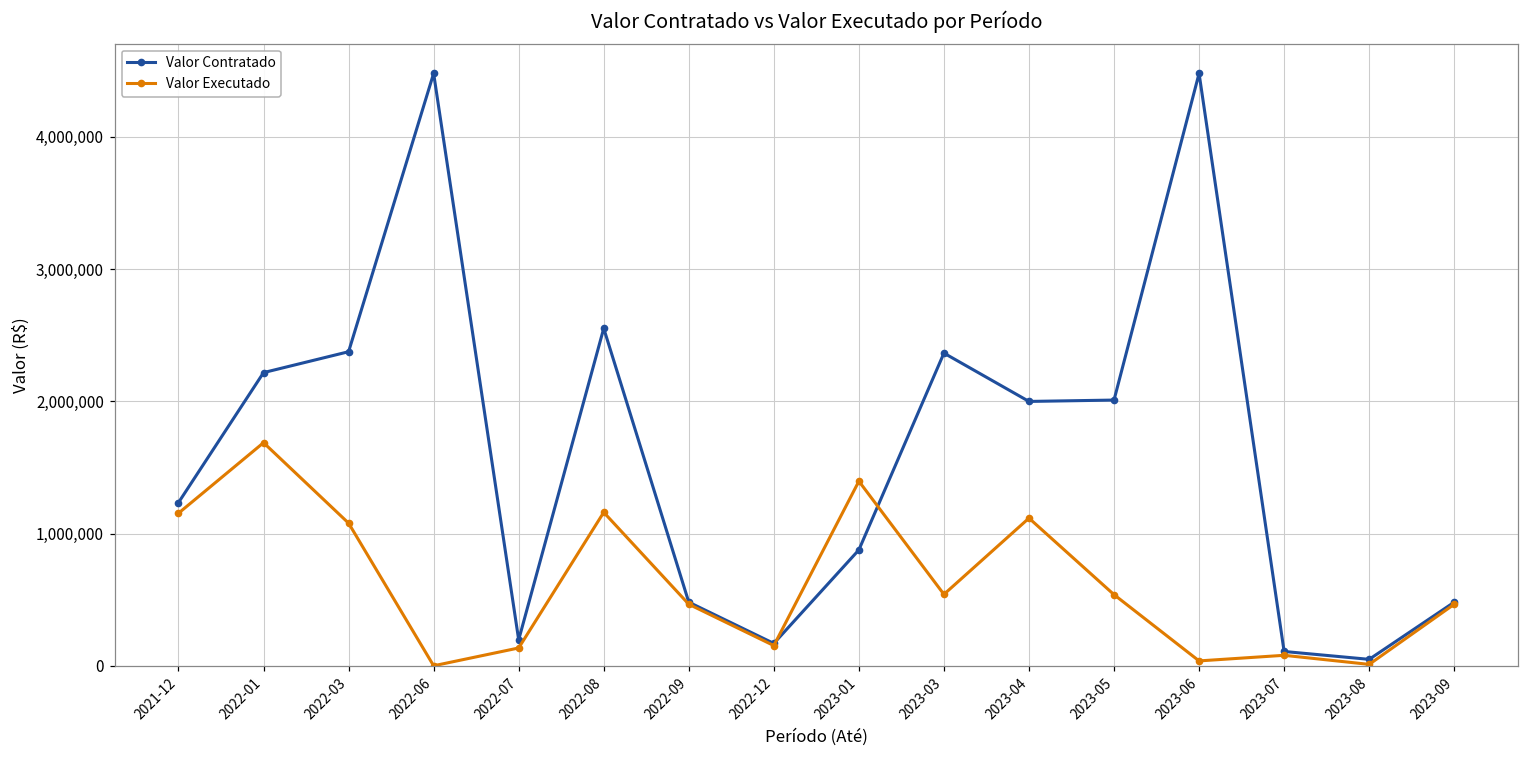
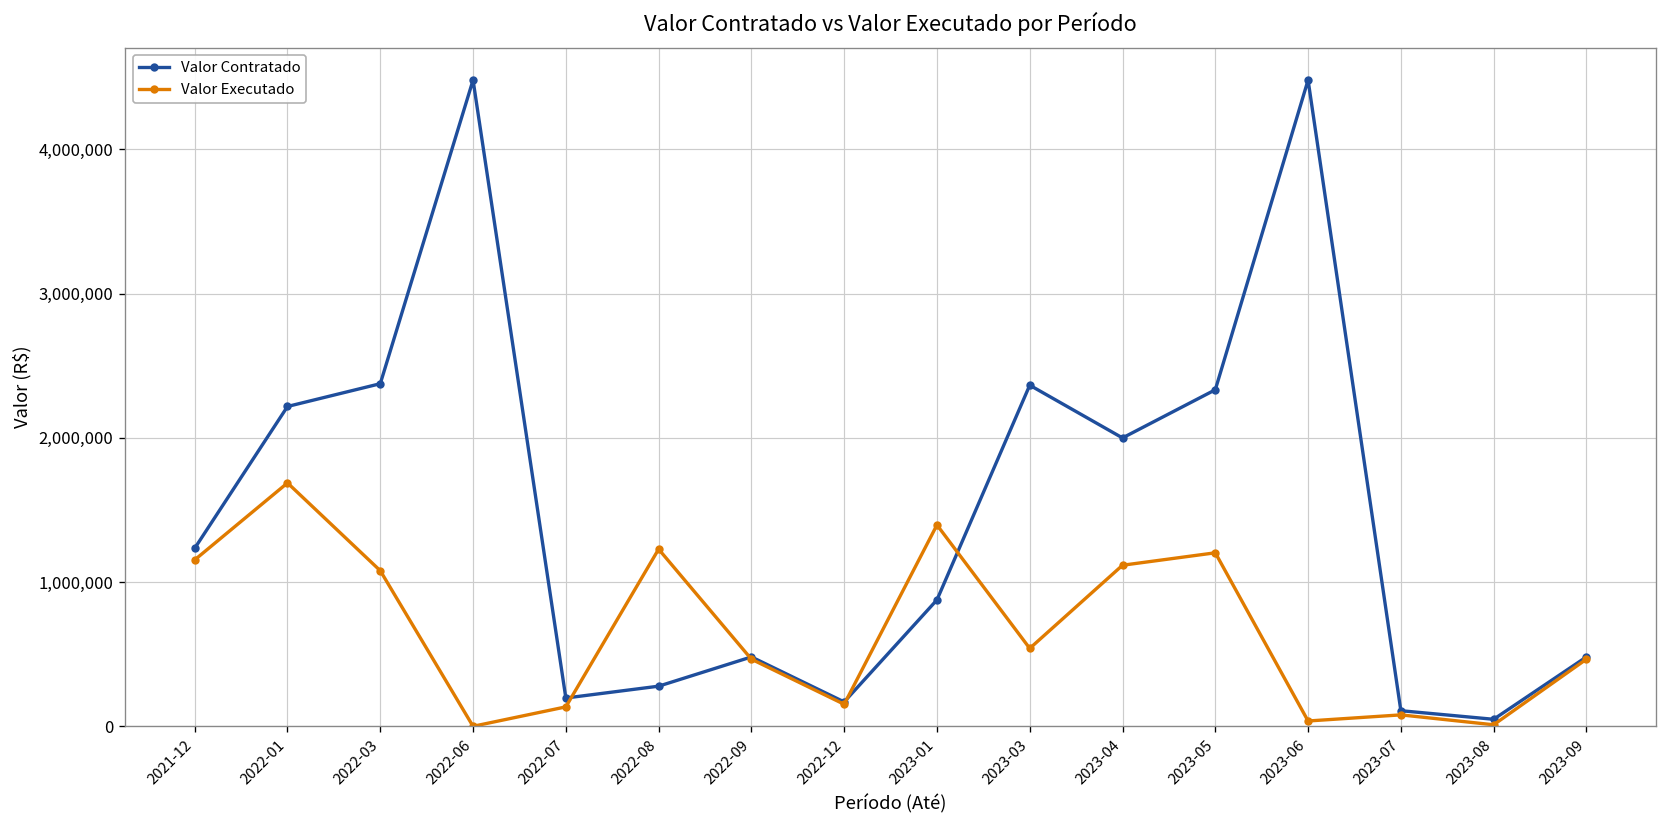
  {
    "Valor Contratado": {
      "2021-12": "1,230,000",
      "2022-01": "2,220,000",
      "2022-03": "2,370,000",
      "2022-06": "4,480,000",
      "2022-07": "200,000",
-     "2022-08": "2,550,000",
+     "2022-08": "280,000",
      "2023-01": "880,000",
      "2023-03": "2,360,000",
      "2023-04": "2,000,000",
-     "2023-05": "2,010,000",
+     "2023-05": "2,330,000",
      "2023-06": "4,480,000",
      "2023-07": "110,000",
      "2023-08": "50,000"
    },
    "Valor Executado": {
      "2021-12": "1,150,000",
      "2022-01": "1,690,000",
      "2022-03": "1,080,000",
      "2022-06": "0",
      "2022-07": "130,000",
-     "2022-08": "1,160,000",
+     "2022-08": "1,230,000",
      "2023-01": "1,400,000",
      "2023-03": "540,000",
      "2023-04": "1,120,000",
-     "2023-05": "540,000",
+     "2023-05": "1,200,000",
      "2023-06": "40,000",
      "2023-07": "80,000",
      "2023-08": "10,000"
    }
  }
